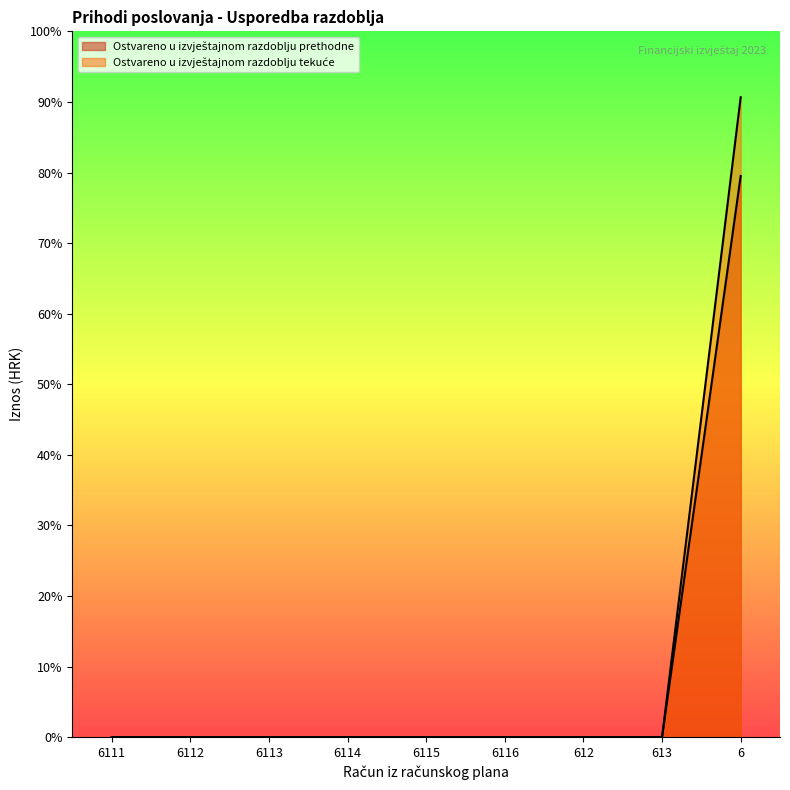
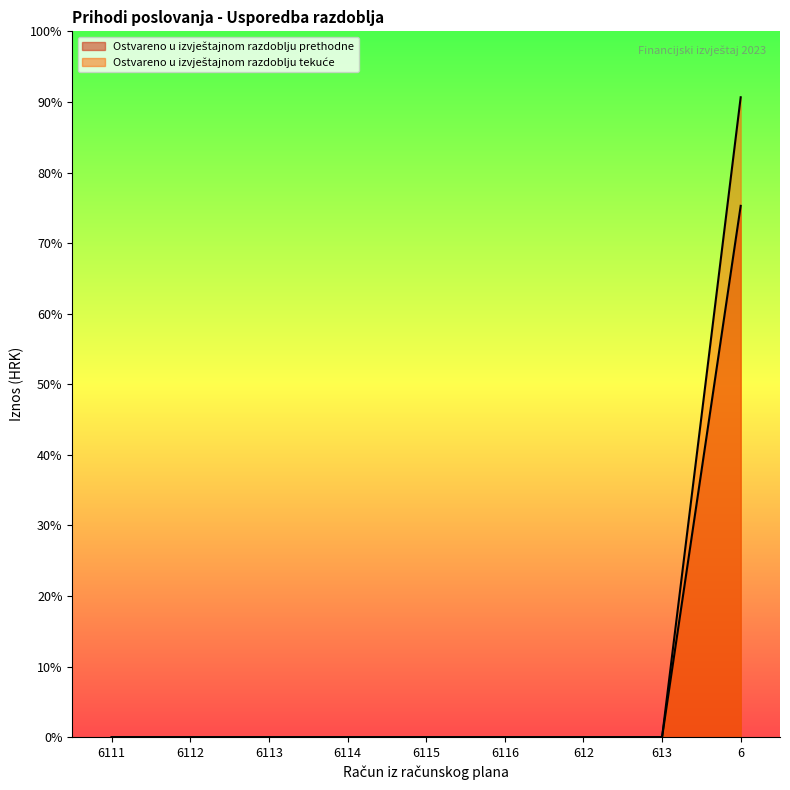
  {
    "Ostvareno u izvještajnom razdoblju prethodne": {
-     "6": "80%"
+     "6": "75%"
    },
    "Ostvareno u izvještajnom razdoblju tekuće": {
      "6": "91%"
    }
  }
